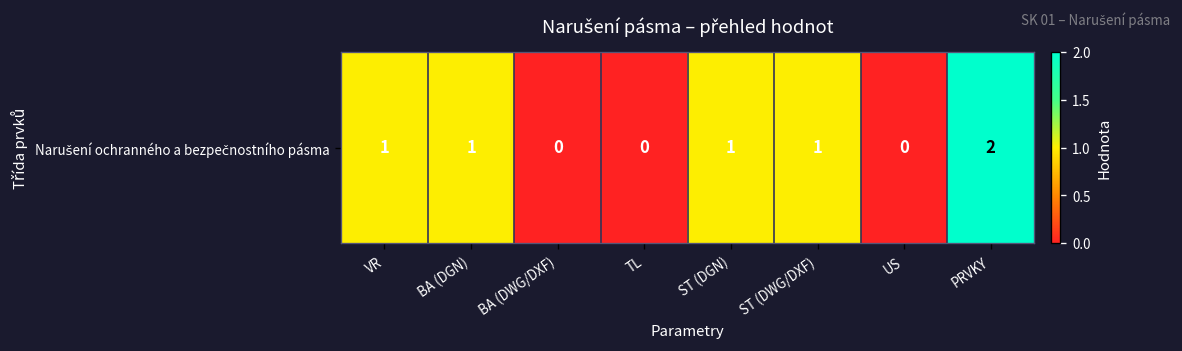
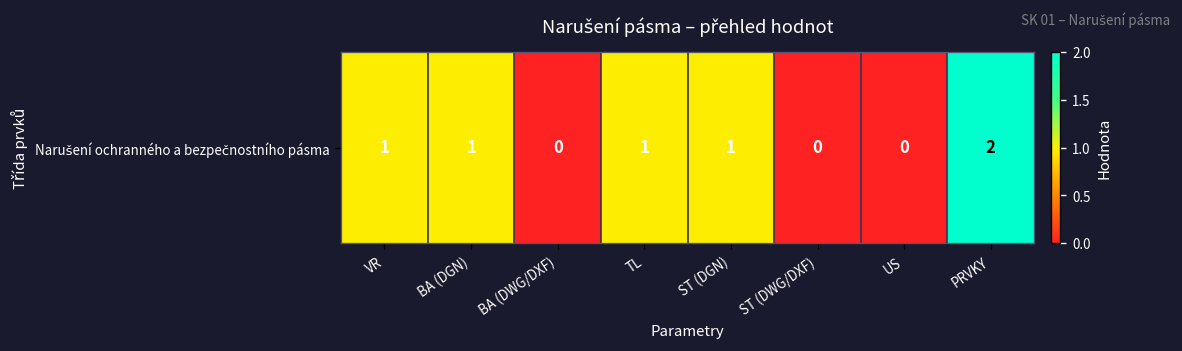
  {
    "Narušení ochranného a bezpečnostního pásma": {
      "VR": 1,
      "BA (DGN)": 1,
      "BA (DWG/DXF)": 0,
-     "TL": 0,
+     "TL": 1,
      "ST (DGN)": 1,
-     "ST (DWG/DXF)": 1,
+     "ST (DWG/DXF)": 0,
      "US": 0,
      "PRVKY": 2
    }
  }
